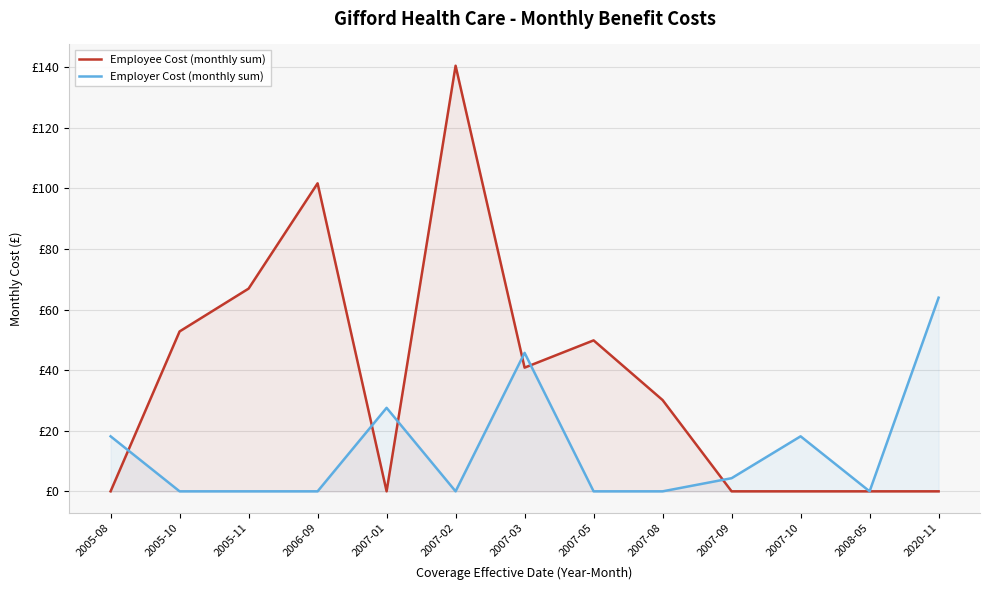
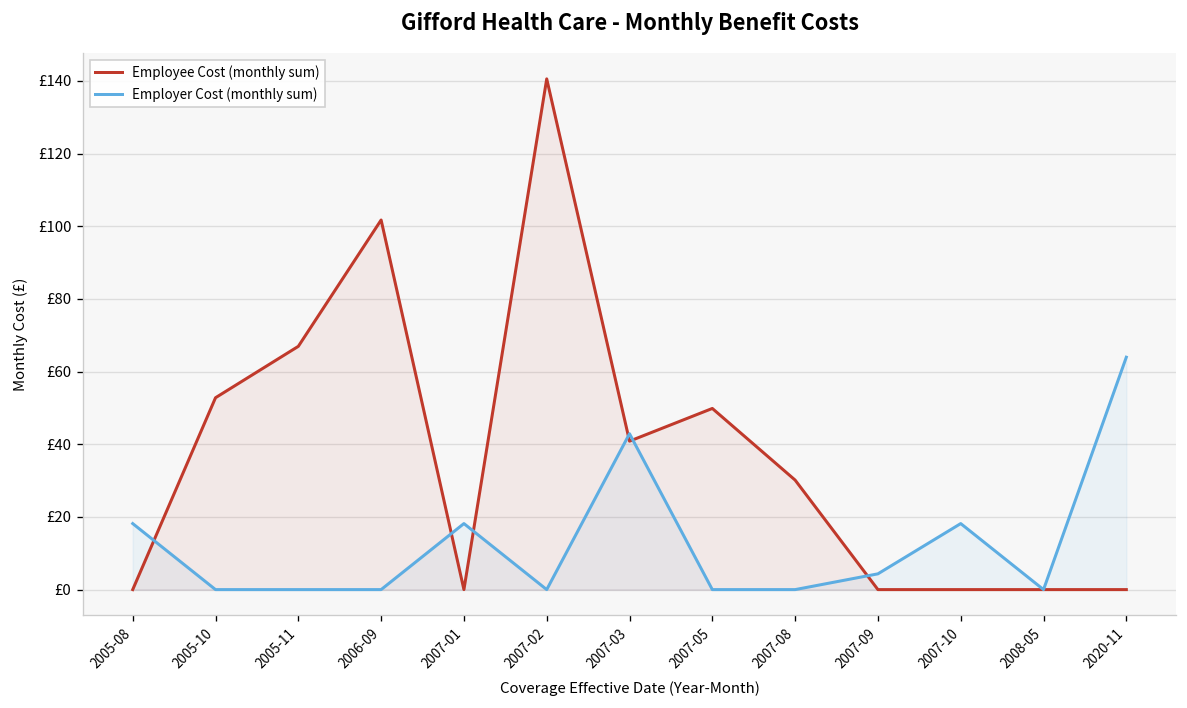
  {
    "Employee Cost (monthly sum)": {
      "2005-08": "£0",
      "2005-10": "£53",
      "2005-11": "£67",
      "2006-09": "£102",
      "2007-01": "£0",
      "2007-02": "£141",
      "2007-03": "£41",
      "2007-05": "£50",
      "2007-08": "£30",
      "2007-09": "£0",
      "2007-10": "£0",
      "2020-11": "£0"
    },
    "Employer Cost (monthly sum)": {
      "2005-08": "£18",
      "2005-10": "£0",
      "2005-11": "£0",
      "2006-09": "£0",
-     "2007-01": "£28",
+     "2007-01": "£18",
      "2007-02": "£0",
-     "2007-03": "£46",
+     "2007-03": "£43",
      "2007-05": "£0",
      "2007-08": "£0",
      "2007-09": "£4",
      "2007-10": "£18",
      "2020-11": "£64"
    }
  }
